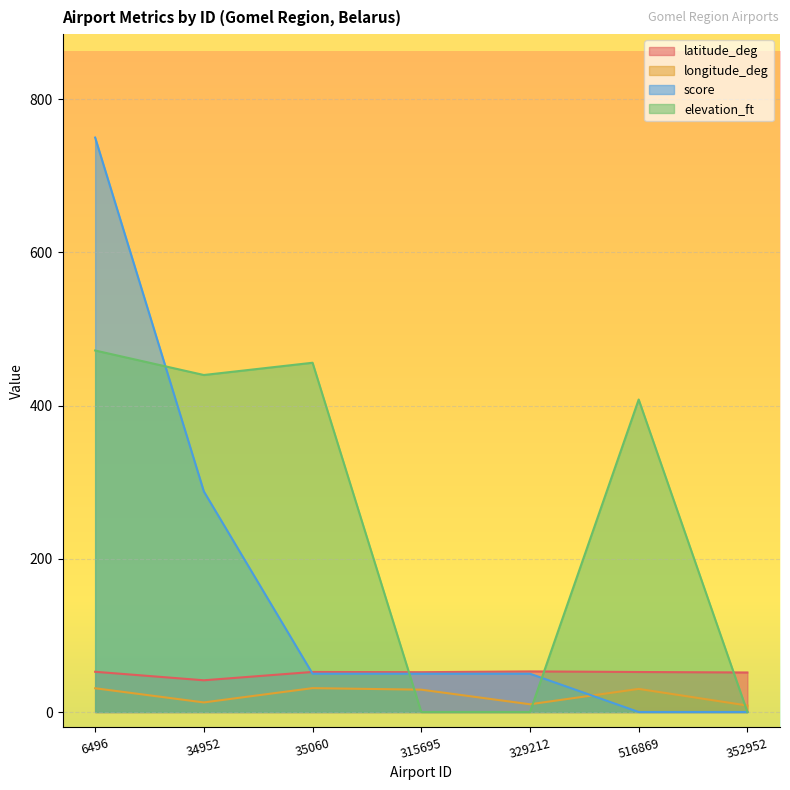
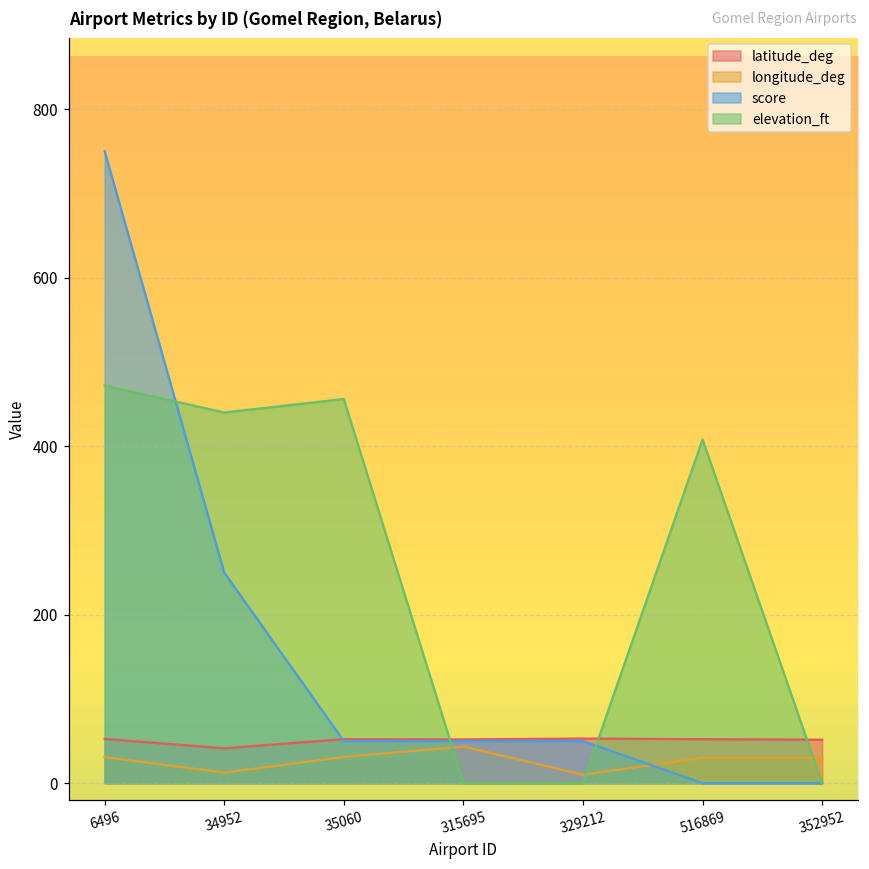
  {
    "latitude_deg": {
      "6496": 50,
      "34952": 40,
      "516869": 50,
      "352952": 50
    },
    "longitude_deg": {
      "6496": 30,
      "34952": 10,
      "35060": 30,
-     "315695": 30,
+     "315695": 40,
      "329212": 10,
      "516869": 30,
-     "352952": 10
+     "352952": 30
    },
    "score": {
      "6496": 750,
-     "34952": 290,
+     "34952": 250,
      "516869": 0
    },
    "elevation_ft": {
      "6496": 470,
      "34952": 440,
      "35060": 460,
      "315695": 0,
      "329212": 0,
      "516869": 410
    }
  }
